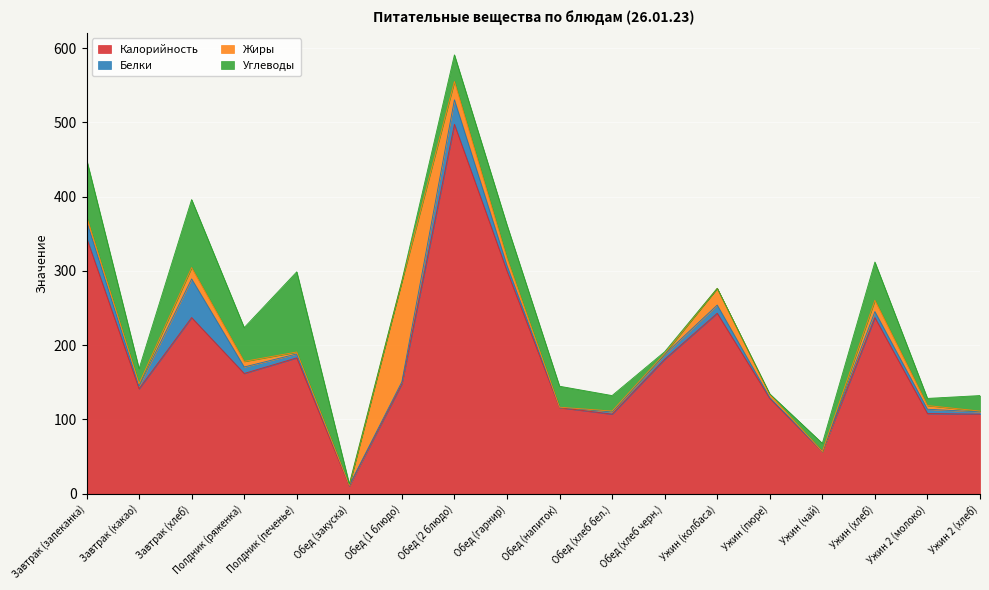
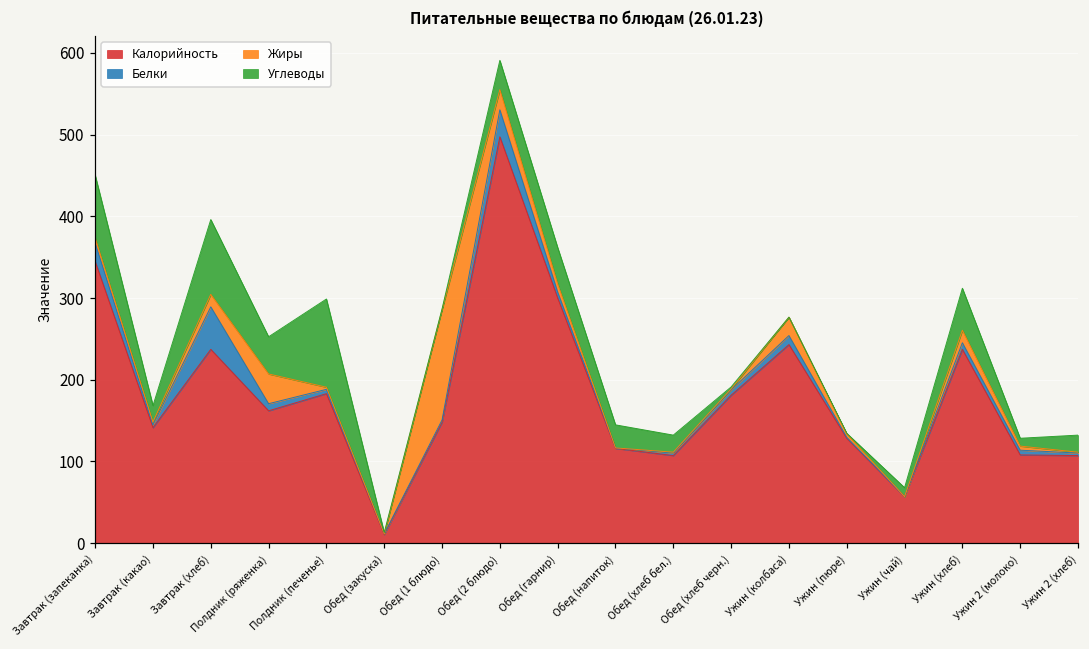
  {
    "Калорийность": {
      "Завтрак (запеканка)": 340,
      "Завтрак (хлеб)": 240,
      "Полдник (ряженка)": 160,
      "Полдник (печенье)": 180,
      "Обед (2 блюдо)": 500,
      "Обед (гарнир)": 300,
      "Обед (хлеб черн.)": 180,
      "Ужин (колбаса)": 240,
      "Ужин (хлеб)": 240,
      "Ужин 2 (молоко)": 110
    },
    "Белки": {
      "Завтрак (запеканка)": 20,
      "Завтрак (хлеб)": 50,
      "Полдник (ряженка)": 10,
      "Обед (2 блюдо)": 30,
      "Обед (гарнир)": 10,
      "Ужин (колбаса)": 10,
      "Ужин (хлеб)": 10,
      "Ужин 2 (молоко)": 10
    },
    "Жиры": {
      "Завтрак (запеканка)": 10,
      "Завтрак (какао)": 0,
      "Завтрак (хлеб)": 20,
-     "Полдник (ряженка)": 10,
+     "Полдник (ряженка)": 40,
      "Обед (2 блюдо)": 20,
      "Обед (гарнир)": 10,
      "Ужин (хлеб)": 20,
      "Ужин 2 (молоко)": 10
    },
    "Углеводы": {
      "Завтрак (запеканка)": 80,
      "Завтрак (какао)": 20,
      "Завтрак (хлеб)": 90,
      "Полдник (ряженка)": 50,
      "Полдник (печенье)": 110,
      "Обед (2 блюдо)": 40,
      "Обед (гарнир)": 40,
      "Обед (напиток)": 30,
      "Обед (хлеб бел.)": 20,
      "Ужин (чай)": 10,
      "Ужин (хлеб)": 50,
      "Ужин 2 (молоко)": 10,
      "Ужин 2 (хлеб)": 20
    }
  }
